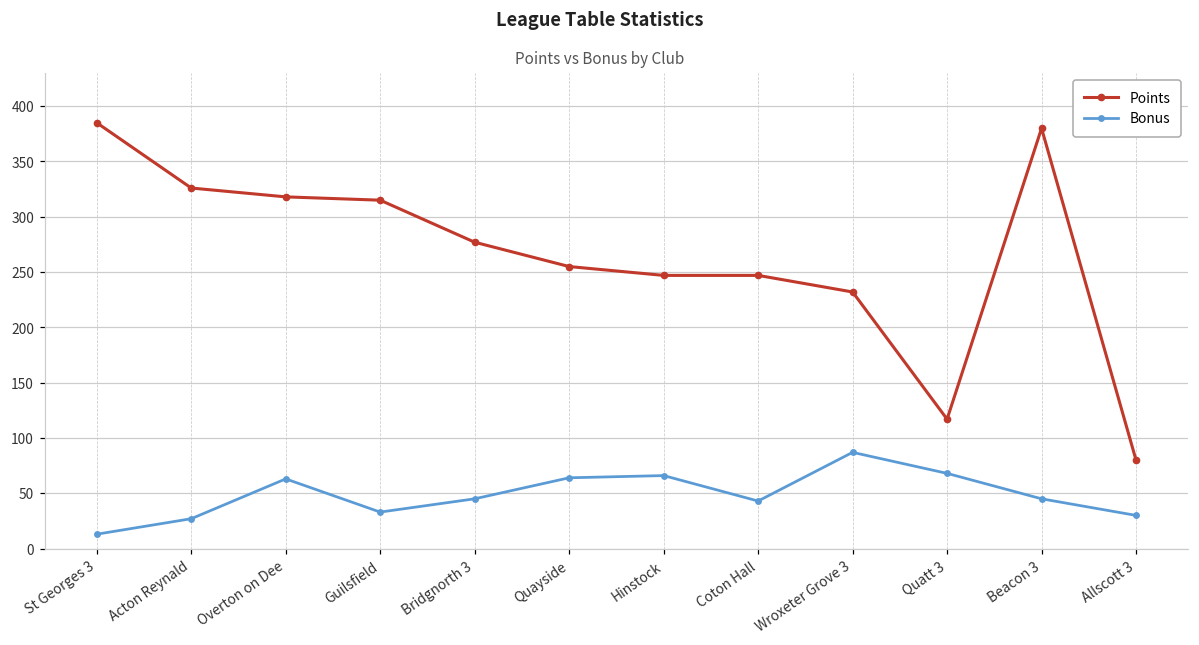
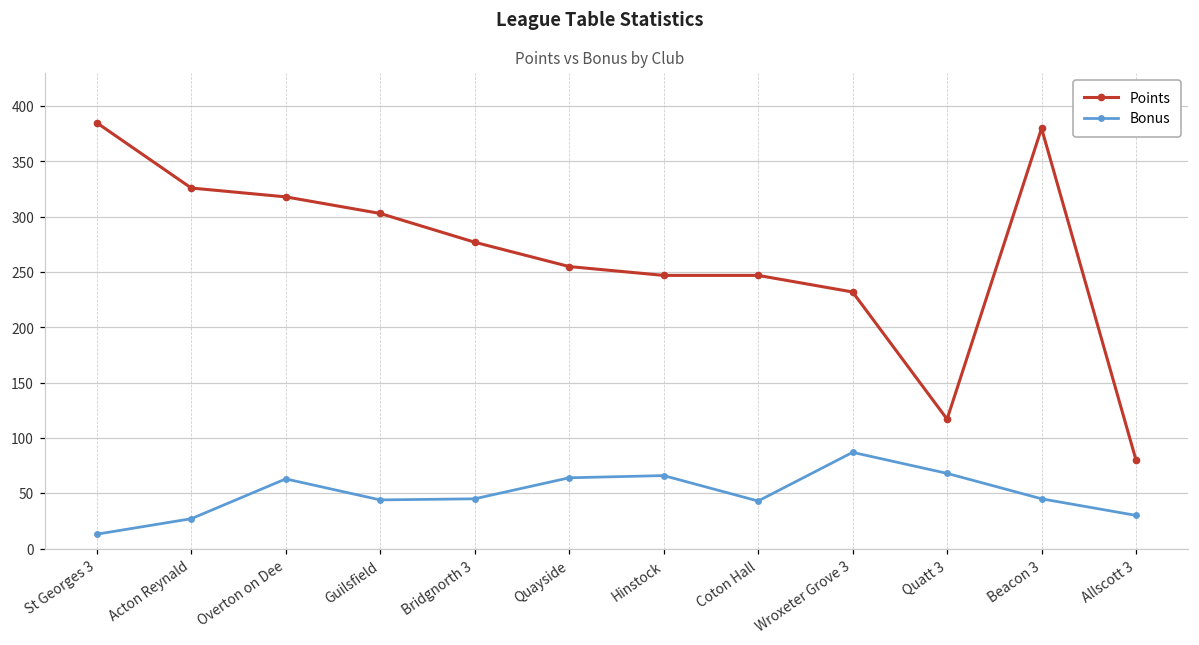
  {
    "Points": {
      "St Georges 3": 385,
      "Acton Reynald": 326,
      "Overton on Dee": 318,
-     "Guilsfield": 315,
+     "Guilsfield": 303,
      "Bridgnorth 3": 277,
      "Quayside": 255,
      "Hinstock": 247,
      "Coton Hall": 247,
      "Wroxeter Grove 3": 232,
      "Quatt 3": 117,
      "Beacon 3": 380,
      "Allscott 3": 80
    },
    "Bonus": {
      "St Georges 3": 13,
      "Acton Reynald": 27,
      "Overton on Dee": 63,
-     "Guilsfield": 33,
+     "Guilsfield": 44,
      "Bridgnorth 3": 45,
      "Quayside": 64,
      "Hinstock": 66,
      "Coton Hall": 43,
      "Wroxeter Grove 3": 87,
      "Quatt 3": 68,
      "Beacon 3": 45,
      "Allscott 3": 30
    }
  }
